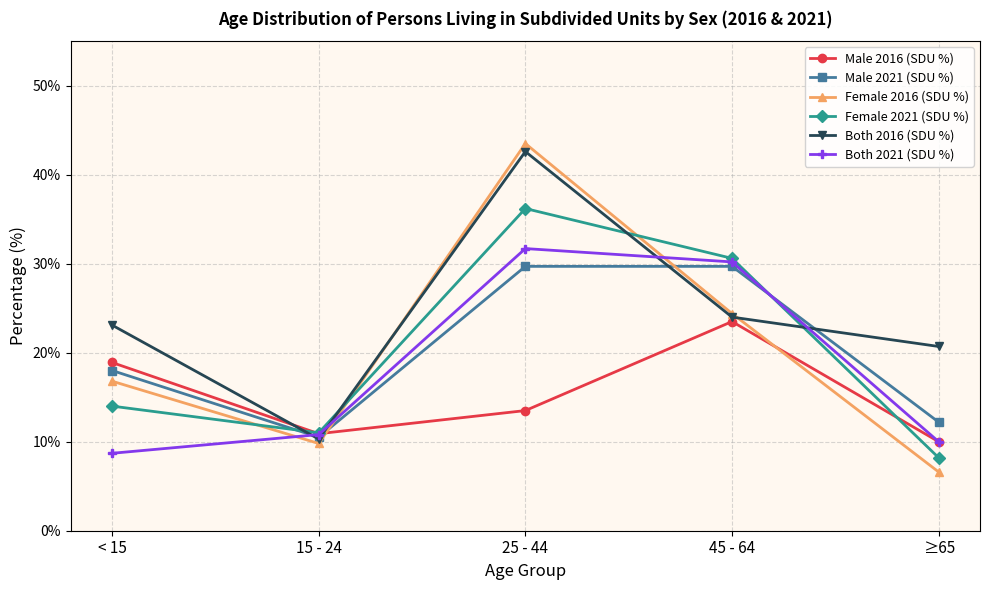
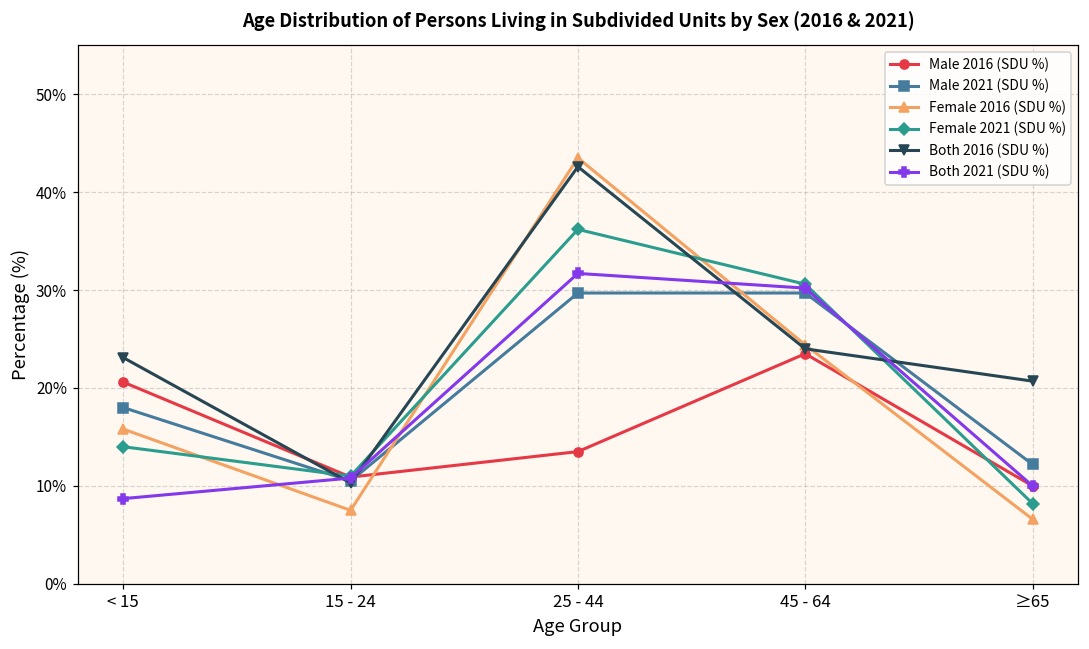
  {
    "Male 2016 (SDU %)": {
-     "< 15": "19%",
+     "< 15": "21%",
      "25 - 44": "14%",
      "45 - 64": "24%"
    },
    "Female 2016 (SDU %)": {
-     "< 15": "17%",
-     "15 - 24": "10%",
+     "< 15": "16%",
+     "15 - 24": "8%",
      "25 - 44": "44%",
      "45 - 64": "24%",
      "≥65": "7%"
    },
    "Both 2016 (SDU %)": {
      "< 15": "23%",
      "25 - 44": "43%",
      "45 - 64": "24%",
      "≥65": "21%"
    },
    "Both 2021 (SDU %)": {
      "< 15": "9%",
      "25 - 44": "32%",
      "45 - 64": "30%"
    }
  }
